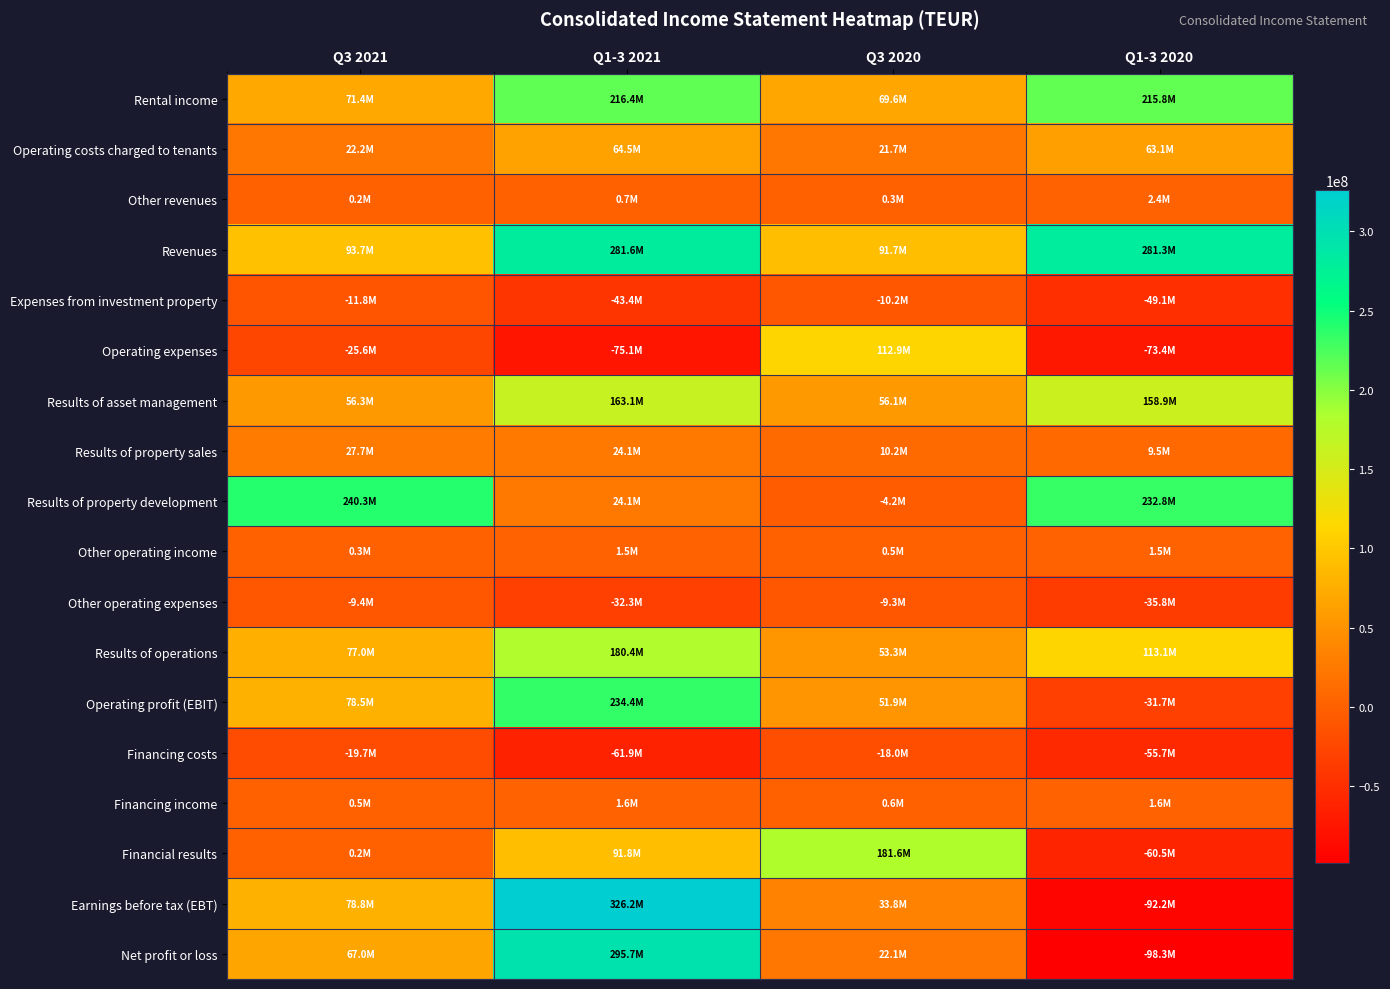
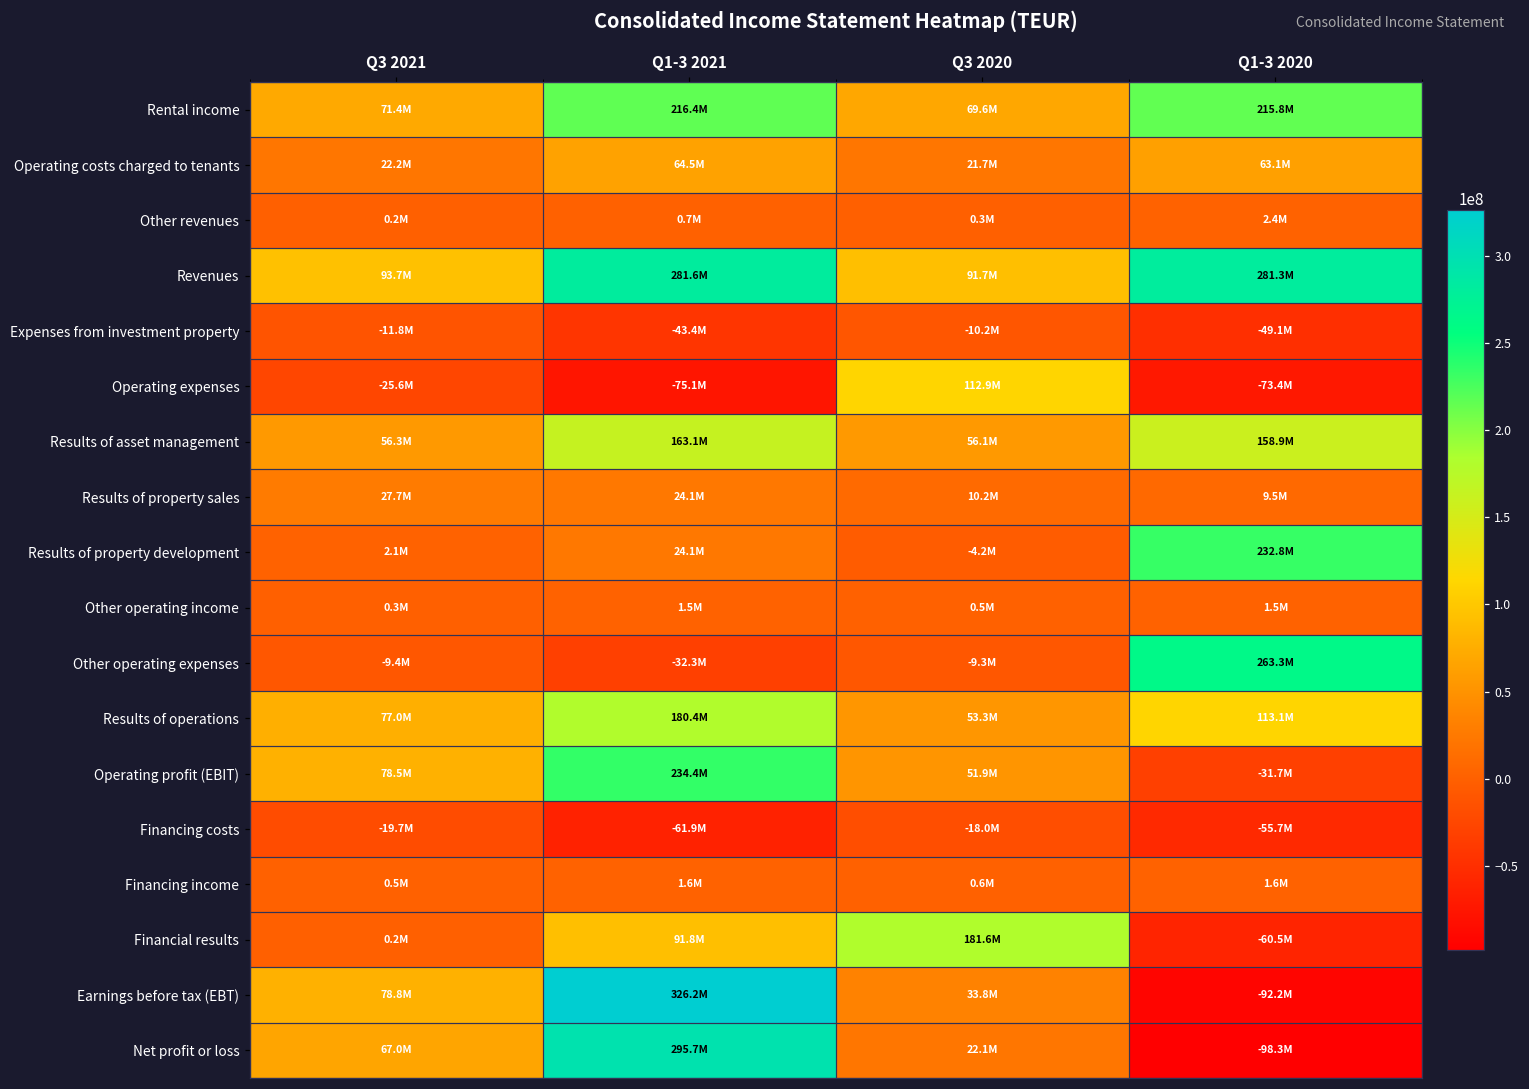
  {
    "Rental income": {
      "Q3 2021": "71.4M",
      "Q1-3 2021": "216.4M",
      "Q3 2020": "69.6M",
      "Q1-3 2020": "215.8M"
    },
    "Operating costs charged to tenants": {
      "Q3 2021": "22.2M",
      "Q1-3 2021": "64.5M",
      "Q3 2020": "21.7M",
      "Q1-3 2020": "63.1M"
    },
    "Other revenues": {
      "Q3 2021": "0.2M",
      "Q1-3 2021": "0.7M",
      "Q3 2020": "0.3M",
      "Q1-3 2020": "2.4M"
    },
    "Revenues": {
      "Q3 2021": "93.7M",
      "Q1-3 2021": "281.6M",
      "Q3 2020": "91.7M",
      "Q1-3 2020": "281.3M"
    },
    "Expenses from investment property": {
      "Q3 2021": "-11.8M",
      "Q1-3 2021": "-43.4M",
      "Q3 2020": "-10.2M",
      "Q1-3 2020": "-49.1M"
    },
    "Operating expenses": {
      "Q3 2021": "-25.6M",
      "Q1-3 2021": "-75.1M",
      "Q3 2020": "112.9M",
      "Q1-3 2020": "-73.4M"
    },
    "Results of asset management": {
      "Q3 2021": "56.3M",
      "Q1-3 2021": "163.1M",
      "Q3 2020": "56.1M",
      "Q1-3 2020": "158.9M"
    },
    "Results of property sales": {
      "Q3 2021": "27.7M",
      "Q1-3 2021": "24.1M",
      "Q3 2020": "10.2M",
      "Q1-3 2020": "9.5M"
    },
    "Results of property development": {
-     "Q3 2021": "240.3M",
+     "Q3 2021": "2.1M",
      "Q1-3 2021": "24.1M",
      "Q3 2020": "-4.2M",
      "Q1-3 2020": "232.8M"
    },
    "Other operating income": {
      "Q3 2021": "0.3M",
      "Q1-3 2021": "1.5M",
      "Q3 2020": "0.5M",
      "Q1-3 2020": "1.5M"
    },
    "Other operating expenses": {
      "Q3 2021": "-9.4M",
      "Q1-3 2021": "-32.3M",
      "Q3 2020": "-9.3M",
-     "Q1-3 2020": "-35.8M"
+     "Q1-3 2020": "263.3M"
    },
    "Results of operations": {
      "Q3 2021": "77.0M",
      "Q1-3 2021": "180.4M",
      "Q3 2020": "53.3M",
      "Q1-3 2020": "113.1M"
    },
    "Operating profit (EBIT)": {
      "Q3 2021": "78.5M",
      "Q1-3 2021": "234.4M",
      "Q3 2020": "51.9M",
      "Q1-3 2020": "-31.7M"
    },
    "Financing costs": {
      "Q3 2021": "-19.7M",
      "Q1-3 2021": "-61.9M",
      "Q3 2020": "-18.0M",
      "Q1-3 2020": "-55.7M"
    },
    "Financing income": {
      "Q3 2021": "0.5M",
      "Q1-3 2021": "1.6M",
      "Q3 2020": "0.6M",
      "Q1-3 2020": "1.6M"
    },
    "Financial results": {
      "Q3 2021": "0.2M",
      "Q1-3 2021": "91.8M",
      "Q3 2020": "181.6M",
      "Q1-3 2020": "-60.5M"
    },
    "Earnings before tax (EBT)": {
      "Q3 2021": "78.8M",
      "Q1-3 2021": "326.2M",
      "Q3 2020": "33.8M",
      "Q1-3 2020": "-92.2M"
    },
    "Net profit or loss": {
      "Q3 2021": "67.0M",
      "Q1-3 2021": "295.7M",
      "Q3 2020": "22.1M",
      "Q1-3 2020": "-98.3M"
    }
  }
